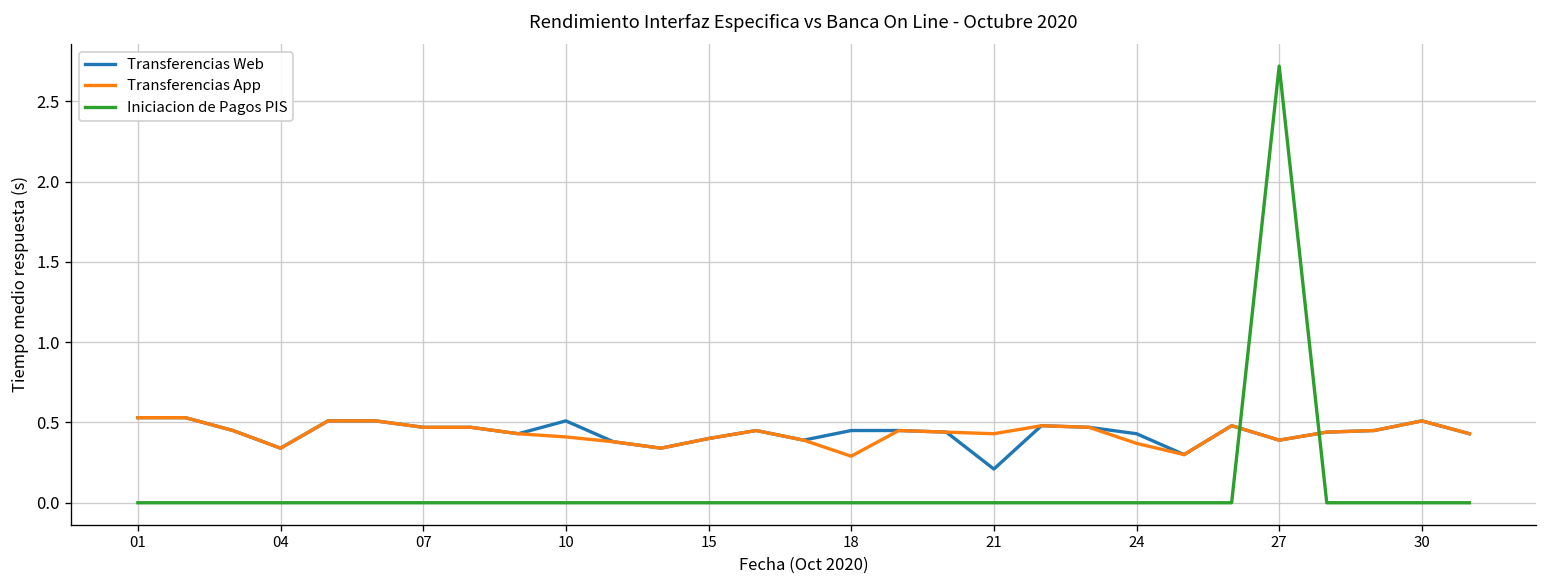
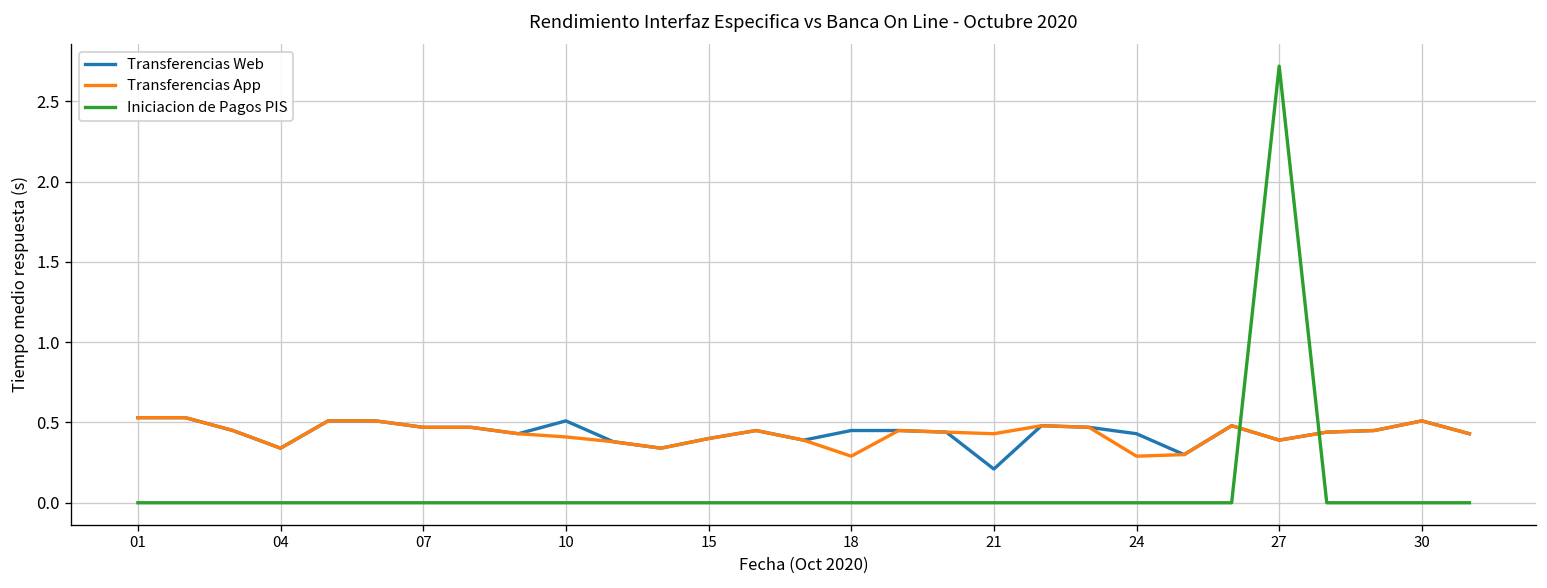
  {
    "Transferencias Web": {
      "10": 0.51,
      "18": 0.45,
      "21": 0.21,
      "24": 0.43
    },
    "Transferencias App": {
      "10": 0.41,
      "18": 0.29,
      "21": 0.43,
-     "24": 0.37
+     "24": 0.29
    },
    "Iniciacion de Pagos PIS": {
      "01": 0.00,
      "04": 0.00,
      "07": 0.00,
      "10": 0.00,
      "15": 0.00,
      "18": 0.00,
      "21": 0.00,
      "24": 0.00,
      "27": 2.72,
      "30": 0.00
    }
  }
